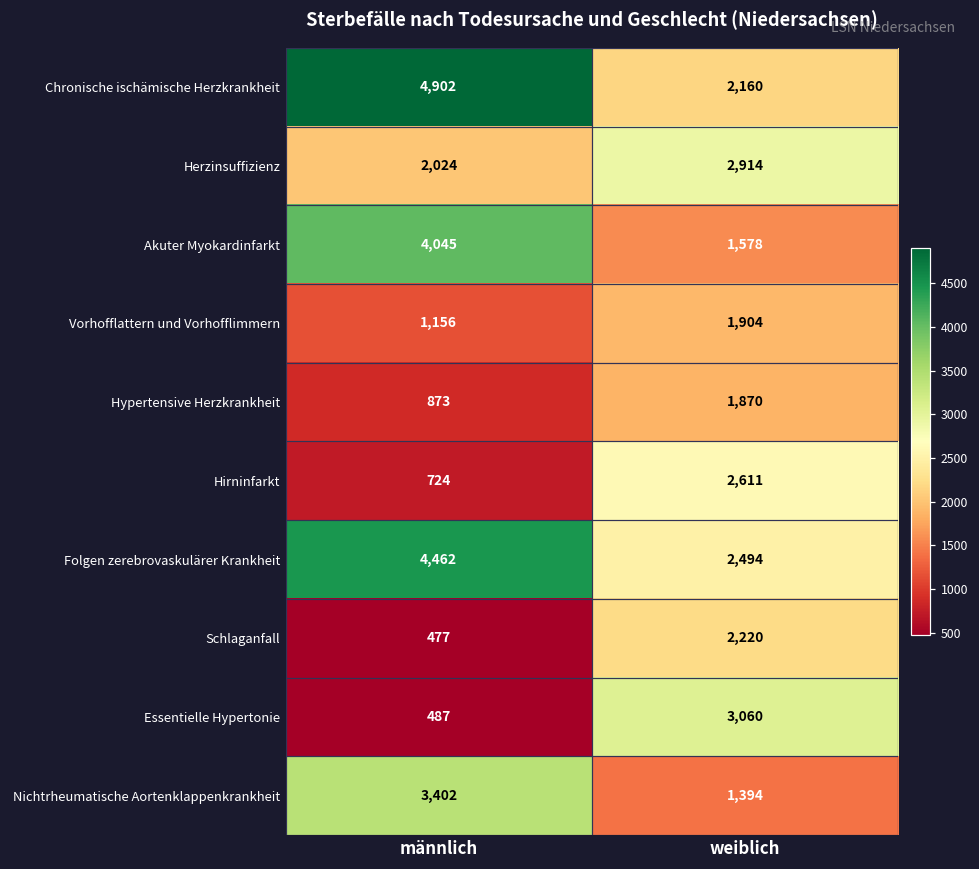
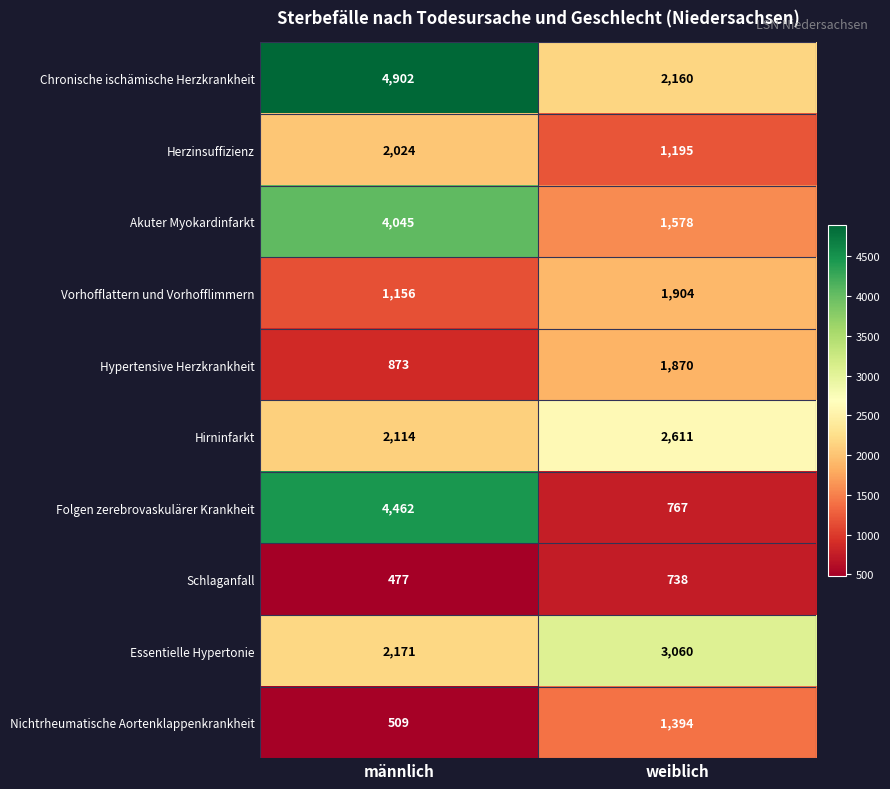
  {
    "Chronische ischämische Herzkrankheit": {
      "männlich": "4,902",
      "weiblich": "2,160"
    },
    "Herzinsuffizienz": {
      "männlich": "2,024",
-     "weiblich": "2,914"
+     "weiblich": "1,195"
    },
    "Akuter Myokardinfarkt": {
      "männlich": "4,045",
      "weiblich": "1,578"
    },
    "Vorhofflattern und Vorhofflimmern": {
      "männlich": "1,156",
      "weiblich": "1,904"
    },
    "Hypertensive Herzkrankheit": {
      "männlich": "873",
      "weiblich": "1,870"
    },
    "Hirninfarkt": {
-     "männlich": "724",
+     "männlich": "2,114",
      "weiblich": "2,611"
    },
    "Folgen zerebrovaskulärer Krankheit": {
      "männlich": "4,462",
-     "weiblich": "2,494"
+     "weiblich": "767"
    },
    "Schlaganfall": {
      "männlich": "477",
-     "weiblich": "2,220"
+     "weiblich": "738"
    },
    "Essentielle Hypertonie": {
-     "männlich": "487",
+     "männlich": "2,171",
      "weiblich": "3,060"
    },
    "Nichtrheumatische Aortenklappenkrankheit": {
-     "männlich": "3,402",
+     "männlich": "509",
      "weiblich": "1,394"
    }
  }
